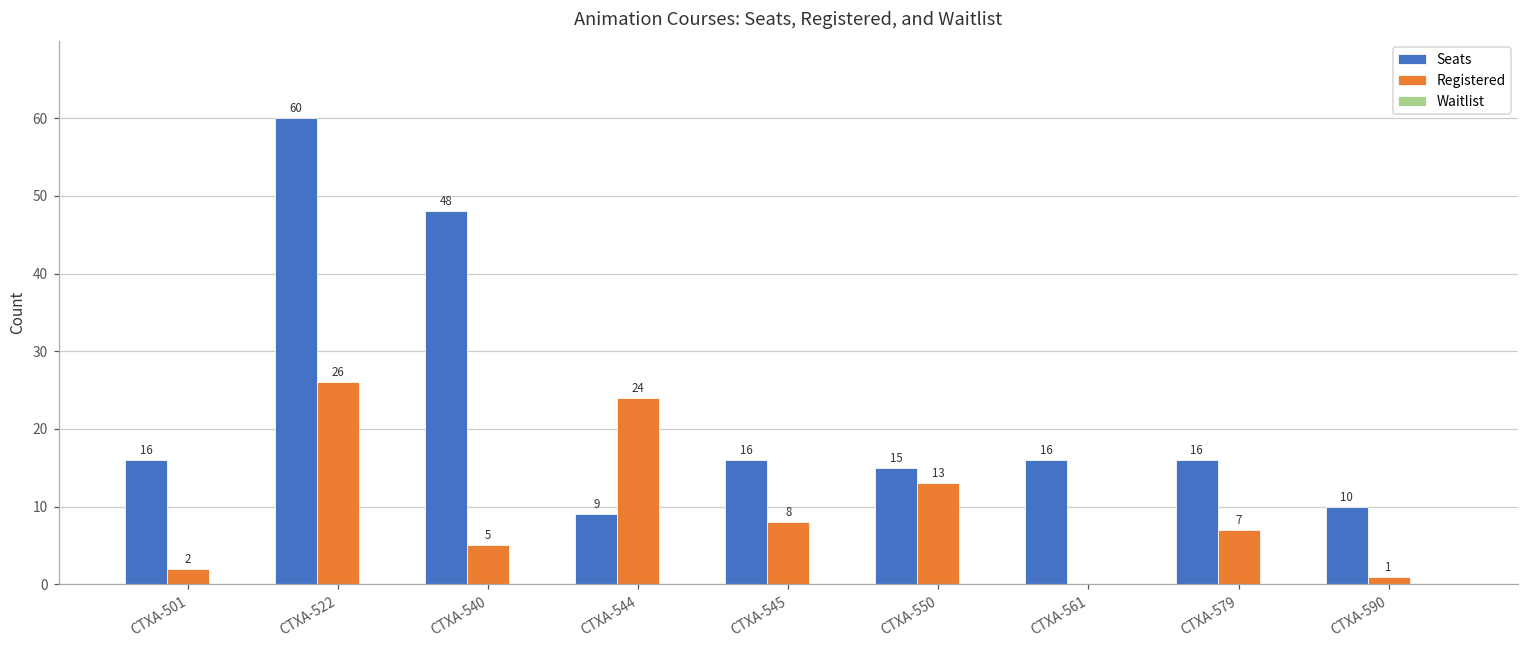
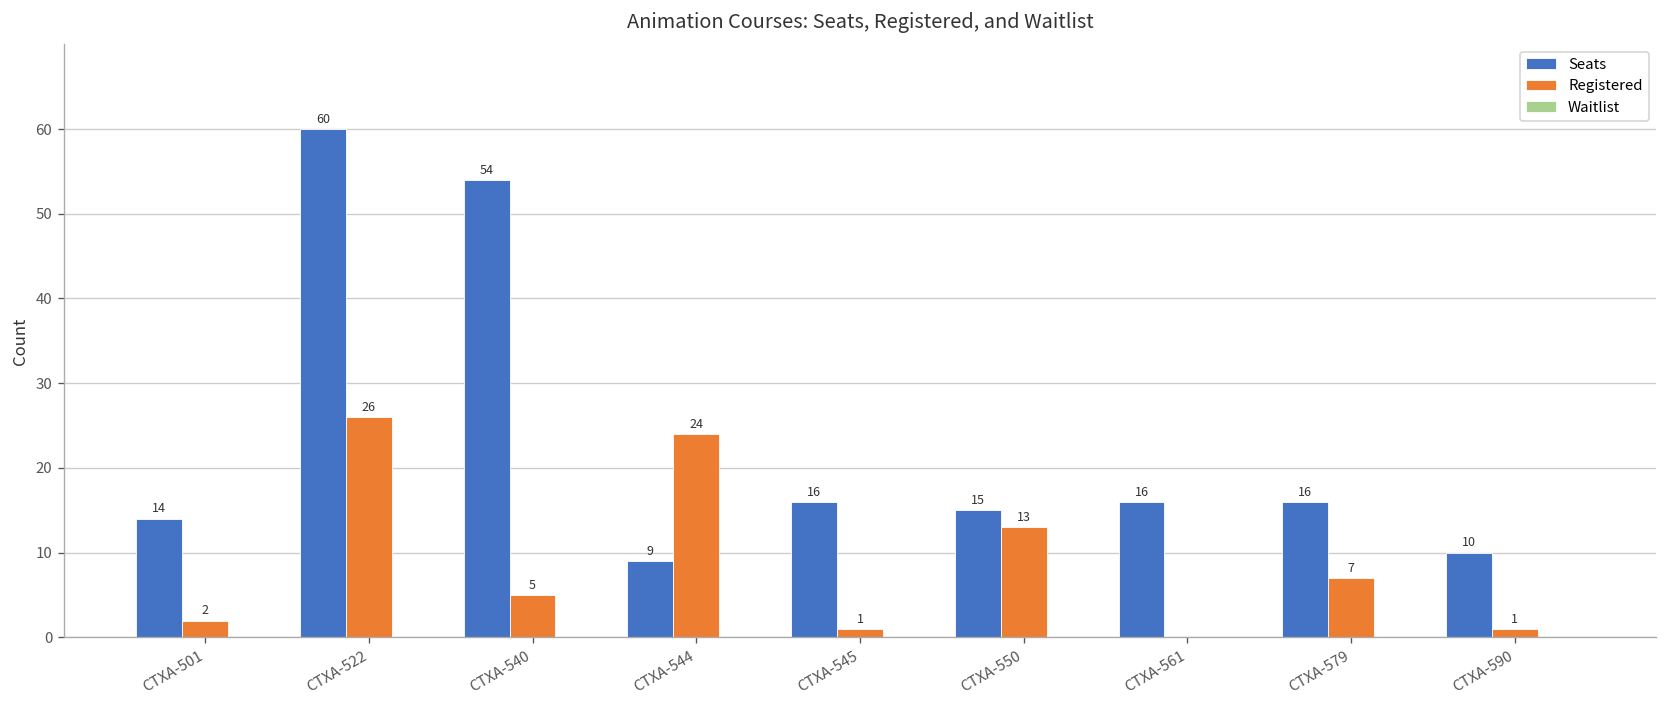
  {
    "Seats": {
-     "CTXA-501": 16,
+     "CTXA-501": 14,
      "CTXA-522": 60,
-     "CTXA-540": 48,
+     "CTXA-540": 54,
      "CTXA-544": 9,
      "CTXA-545": 16,
      "CTXA-550": 15,
      "CTXA-561": 16,
      "CTXA-579": 16,
      "CTXA-590": 10
    },
    "Registered": {
      "CTXA-501": 2,
      "CTXA-522": 26,
      "CTXA-540": 5,
      "CTXA-544": 24,
-     "CTXA-545": 8,
+     "CTXA-545": 1,
      "CTXA-550": 13,
      "CTXA-579": 7,
      "CTXA-590": 1
    },
    "Waitlist": {
      "CTXA-501": 0,
      "CTXA-522": 0,
      "CTXA-540": 0,
      "CTXA-544": 0,
      "CTXA-545": 0,
      "CTXA-550": 0,
      "CTXA-561": 0,
      "CTXA-579": 0,
      "CTXA-590": 0
    }
  }
